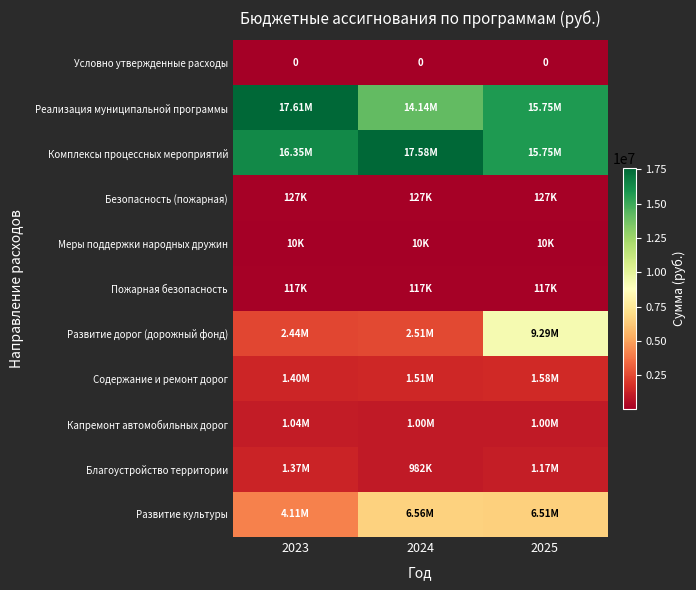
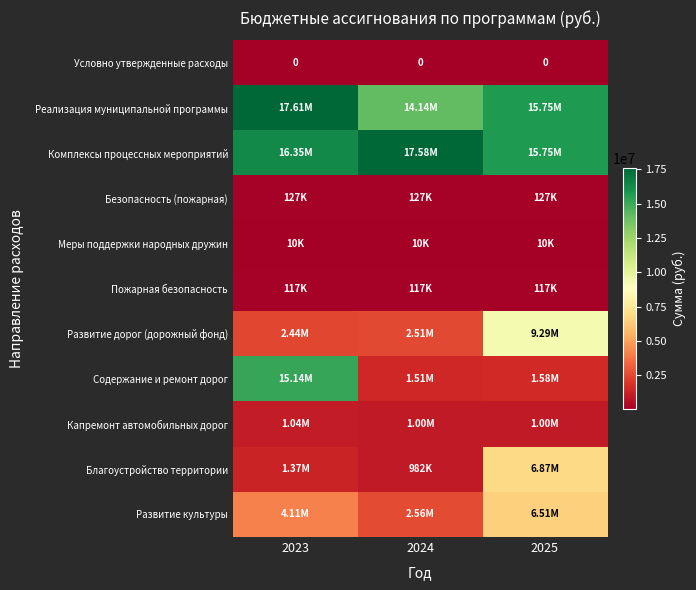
  {
    "Условно утвержденные расходы": {
      "2023": "0",
      "2024": "0",
      "2025": "0"
    },
    "Реализация муниципальной программы": {
      "2023": "17.61M",
      "2024": "14.14M",
      "2025": "15.75M"
    },
    "Комплексы процессных мероприятий": {
      "2023": "16.35M",
      "2024": "17.58M",
      "2025": "15.75M"
    },
    "Безопасность (пожарная)": {
      "2023": "127K",
      "2024": "127K",
      "2025": "127K"
    },
    "Меры поддержки народных дружин": {
      "2023": "10K",
      "2024": "10K",
      "2025": "10K"
    },
    "Пожарная безопасность": {
      "2023": "117K",
      "2024": "117K",
      "2025": "117K"
    },
    "Развитие дорог (дорожный фонд)": {
      "2023": "2.44M",
      "2024": "2.51M",
      "2025": "9.29M"
    },
    "Содержание и ремонт дорог": {
-     "2023": "1.40M",
+     "2023": "15.14M",
      "2024": "1.51M",
      "2025": "1.58M"
    },
    "Капремонт автомобильных дорог": {
      "2023": "1.04M",
      "2024": "1.00M",
      "2025": "1.00M"
    },
    "Благоустройство территории": {
      "2023": "1.37M",
      "2024": "982K",
-     "2025": "1.17M"
+     "2025": "6.87M"
    },
    "Развитие культуры": {
      "2023": "4.11M",
-     "2024": "6.56M",
+     "2024": "2.56M",
      "2025": "6.51M"
    }
  }
